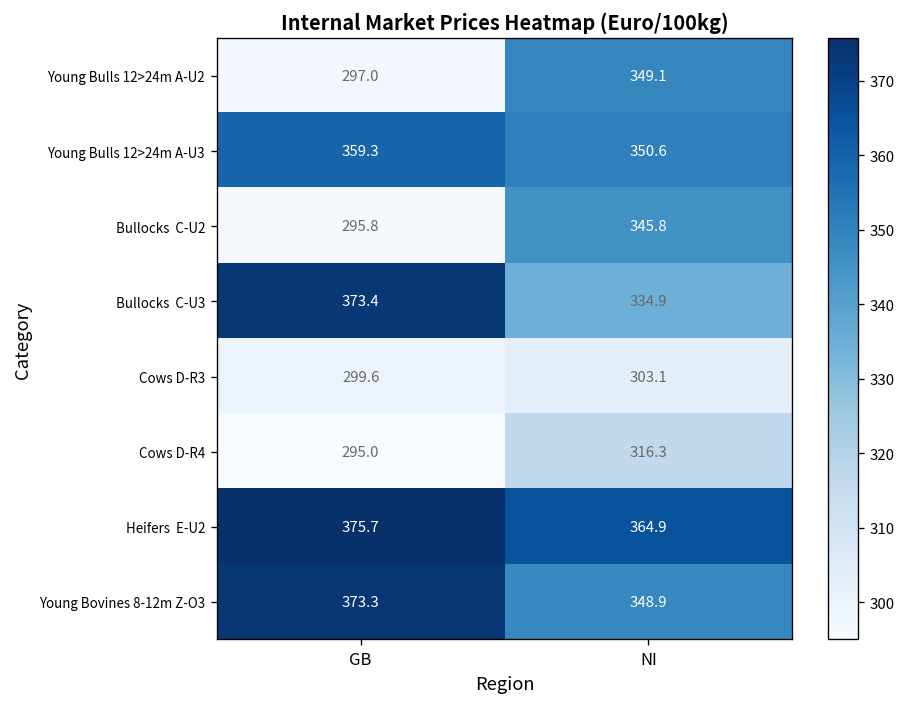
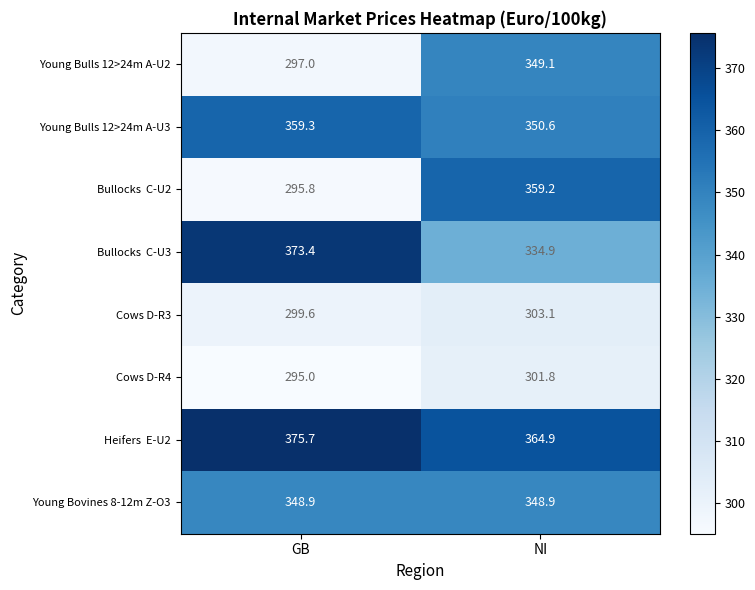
  {
    "Young Bulls 12>24m A-U2": {
      "GB": 297.0,
      "NI": 349.1
    },
    "Young Bulls 12>24m A-U3": {
      "GB": 359.3,
      "NI": 350.6
    },
    "Bullocks C-U2": {
      "GB": 295.8,
-     "NI": 345.8
+     "NI": 359.2
    },
    "Bullocks C-U3": {
      "GB": 373.4,
      "NI": 334.9
    },
    "Cows D-R3": {
      "GB": 299.6,
      "NI": 303.1
    },
    "Cows D-R4": {
      "GB": 295.0,
-     "NI": 316.3
+     "NI": 301.8
    },
    "Heifers E-U2": {
      "GB": 375.7,
      "NI": 364.9
    },
    "Young Bovines 8-12m Z-O3": {
-     "GB": 373.3,
+     "GB": 348.9,
      "NI": 348.9
    }
  }
